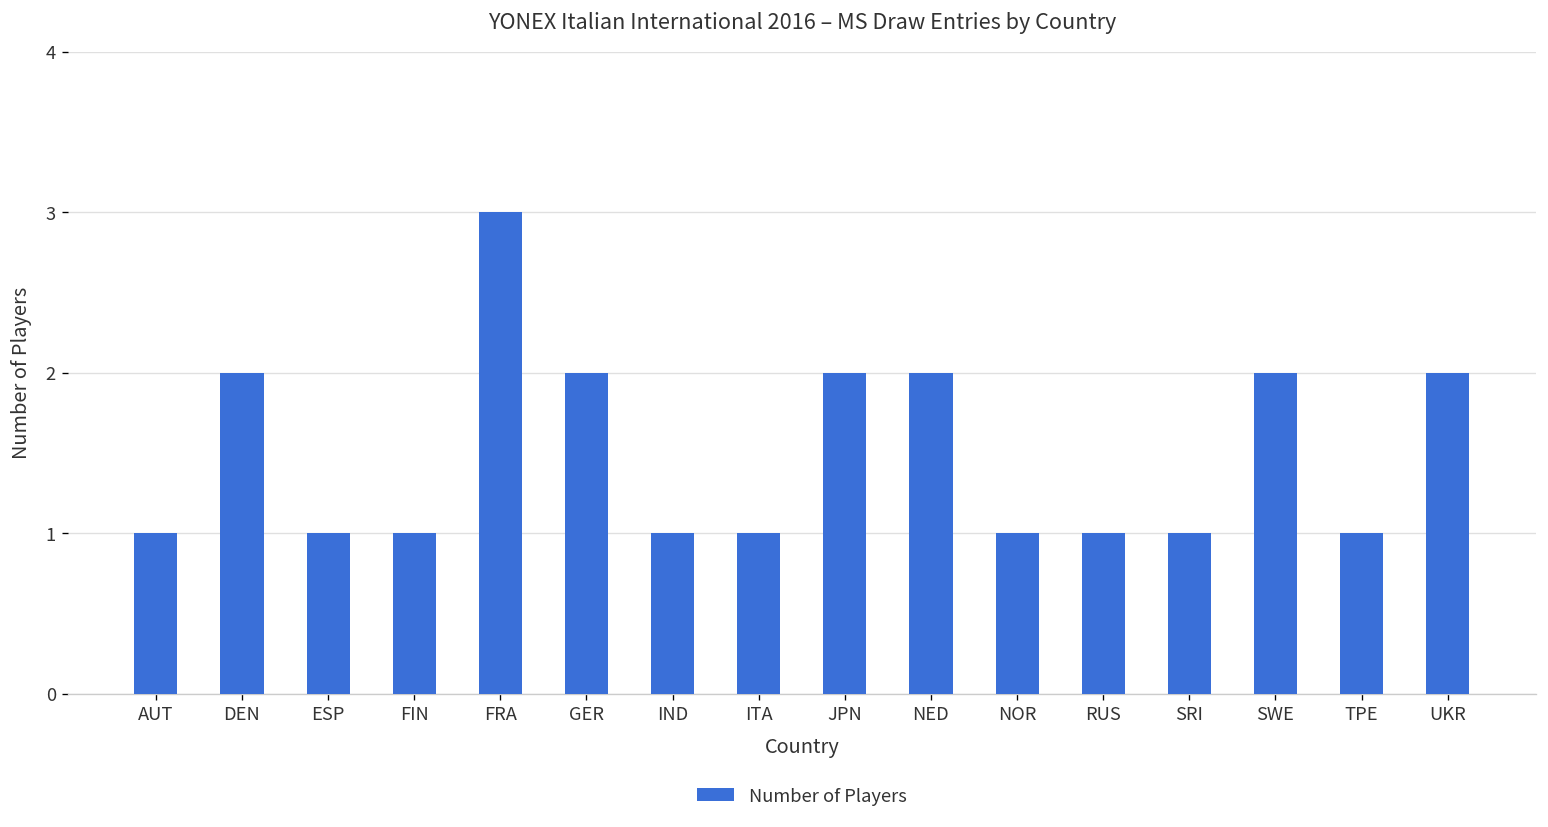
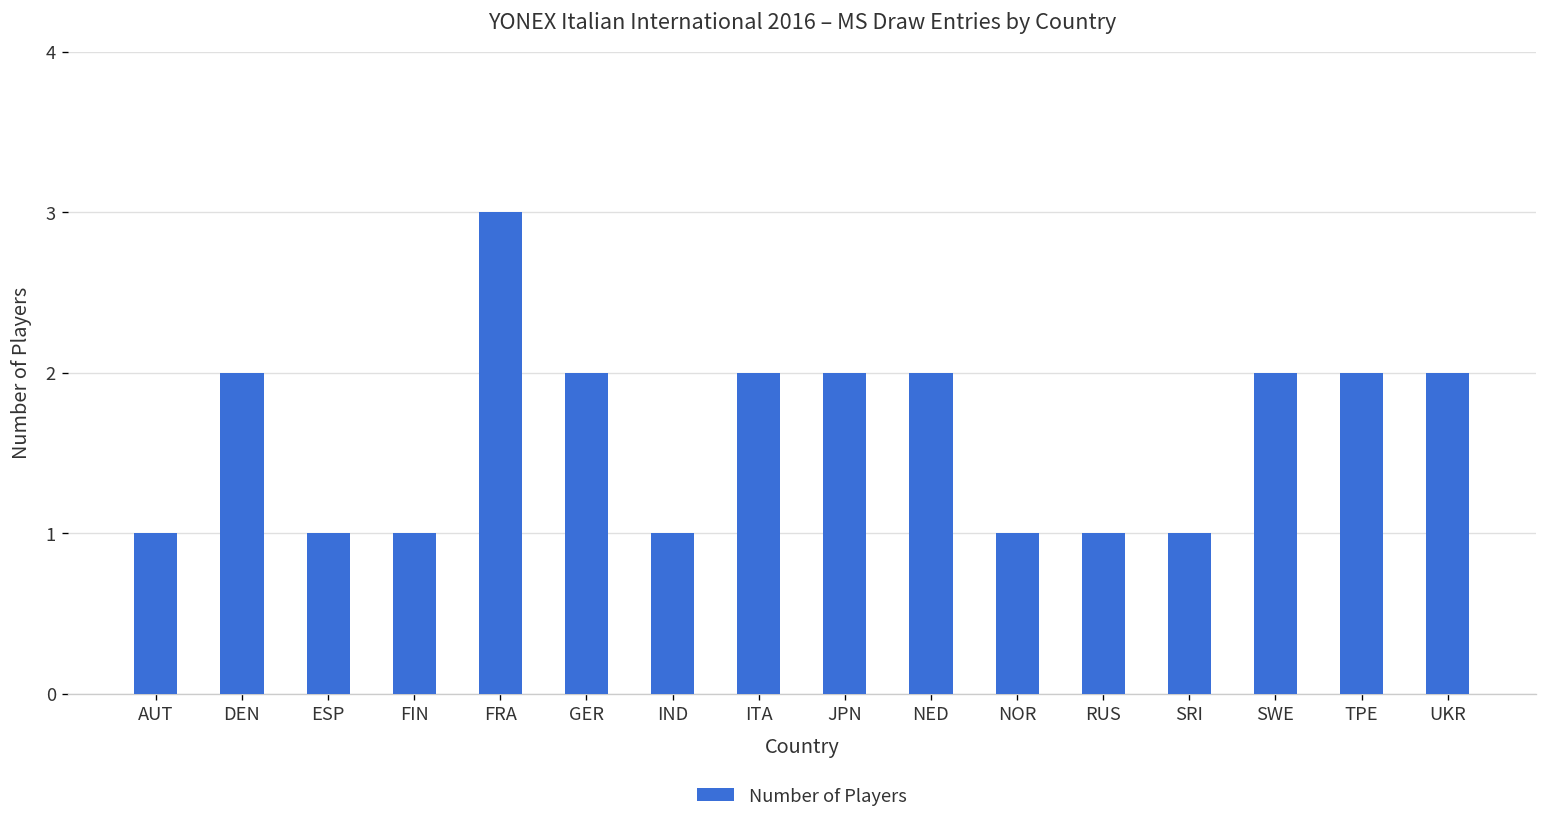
  {
    "AUT": 1,
    "DEN": 2,
    "ESP": 1,
    "FIN": 1,
    "FRA": 3,
    "GER": 2,
    "IND": 1,
-   "ITA": 1,
+   "ITA": 2,
    "JPN": 2,
    "NED": 2,
    "NOR": 1,
    "RUS": 1,
    "SRI": 1,
    "SWE": 2,
-   "TPE": 1,
+   "TPE": 2,
    "UKR": 2
  }
